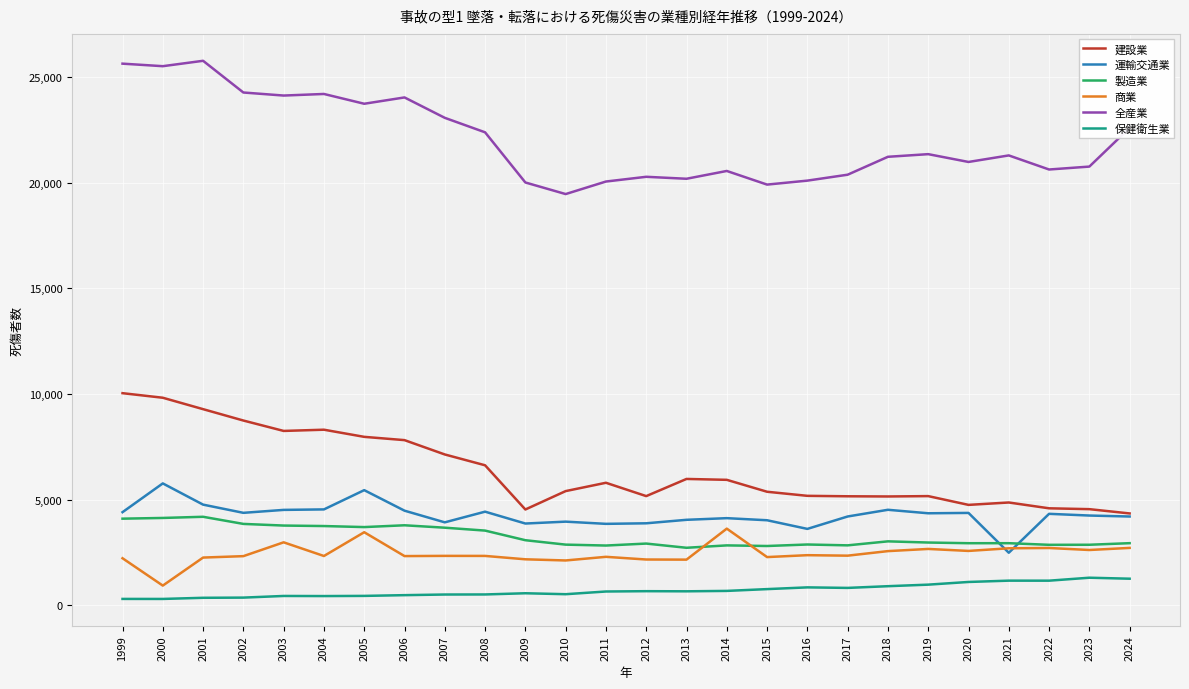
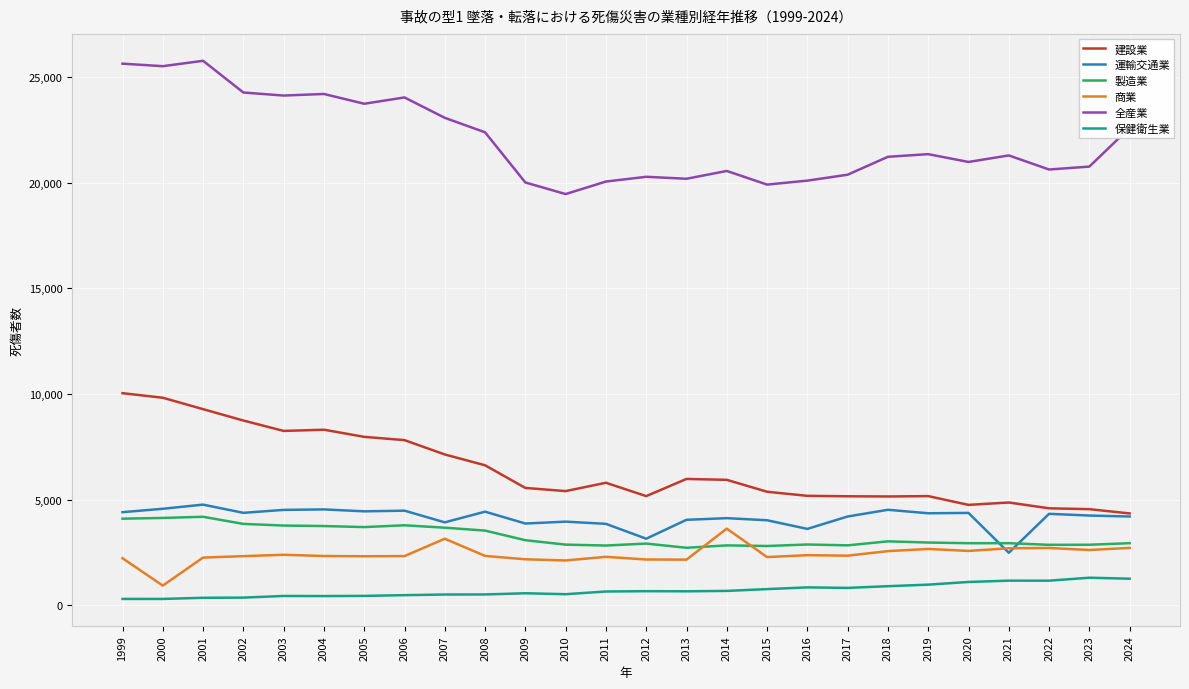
  {
    "建設業": {
      "1999": "10,000",
      "2000": "9,800",
      "2001": "9,300",
      "2002": "8,700",
      "2003": "8,300",
      "2004": "8,300",
      "2005": "8,000",
      "2006": "7,800",
      "2007": "7,100",
      "2008": "6,600",
-     "2009": "4,500",
+     "2009": "5,600",
      "2010": "5,400",
      "2011": "5,800",
      "2012": "5,200",
      "2013": "6,000",
      "2014": "5,900",
      "2015": "5,400",
      "2016": "5,200",
      "2017": "5,200",
      "2018": "5,200",
      "2019": "5,200",
      "2020": "4,800",
      "2021": "4,900",
      "2022": "4,600",
      "2023": "4,600",
      "2024": "4,400"
    },
    "運輸交通業": {
      "1999": "4,400",
-     "2000": "5,800",
+     "2000": "4,600",
      "2001": "4,800",
      "2002": "4,400",
      "2003": "4,500",
      "2004": "4,500",
-     "2005": "5,500",
+     "2005": "4,500",
      "2006": "4,500",
      "2007": "3,900",
      "2008": "4,400",
      "2009": "3,900",
      "2010": "4,000",
      "2011": "3,900",
-     "2012": "3,900",
+     "2012": "3,200",
      "2013": "4,100",
      "2014": "4,100",
      "2015": "4,000",
      "2016": "3,600",
      "2017": "4,200",
      "2018": "4,500",
      "2019": "4,400",
      "2020": "4,400",
      "2021": "2,500",
      "2022": "4,300",
      "2023": "4,300",
      "2024": "4,200"
    },
    "商業": {
      "1999": "2,200",
      "2000": "900",
      "2001": "2,300",
      "2002": "2,300",
-     "2003": "3,000",
+     "2003": "2,400",
      "2004": "2,300",
-     "2005": "3,500",
+     "2005": "2,300",
      "2006": "2,300",
-     "2007": "2,300",
+     "2007": "3,200",
      "2008": "2,300",
      "2009": "2,200",
      "2010": "2,100",
      "2011": "2,300",
      "2012": "2,200",
      "2013": "2,200",
      "2014": "3,600",
      "2015": "2,300",
      "2016": "2,400",
      "2017": "2,400",
      "2018": "2,600",
      "2019": "2,700",
      "2020": "2,600",
      "2021": "2,700",
      "2022": "2,700",
      "2023": "2,600",
      "2024": "2,700"
    },
    "全産業": {
      "1999": "25,600",
      "2000": "25,500",
      "2001": "25,800",
      "2002": "24,300",
      "2003": "24,100",
      "2004": "24,200",
      "2005": "23,700",
      "2006": "24,000",
      "2007": "23,100",
      "2008": "22,400",
      "2009": "20,000",
      "2010": "19,500",
      "2011": "20,100",
      "2012": "20,300",
      "2013": "20,200",
      "2014": "20,600",
      "2015": "19,900",
      "2016": "20,100",
      "2017": "20,400",
      "2018": "21,200",
      "2019": "21,300",
      "2020": "21,000",
      "2021": "21,300",
      "2022": "20,600",
      "2023": "20,800"
    }
  }
